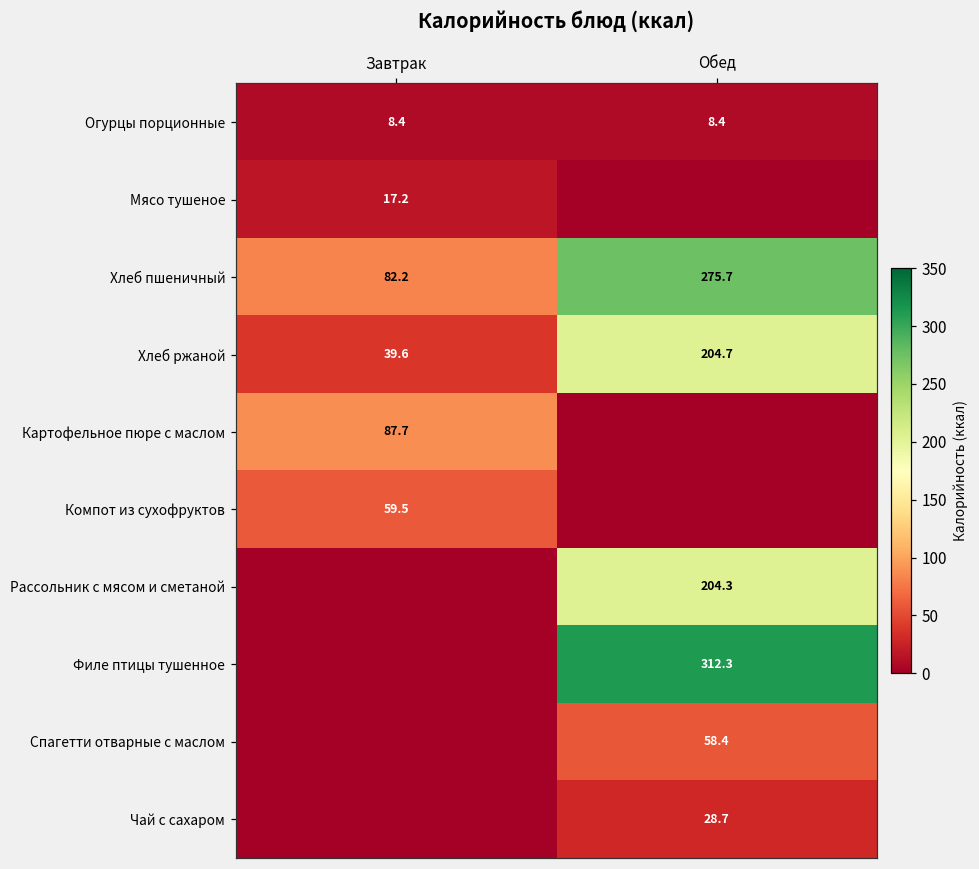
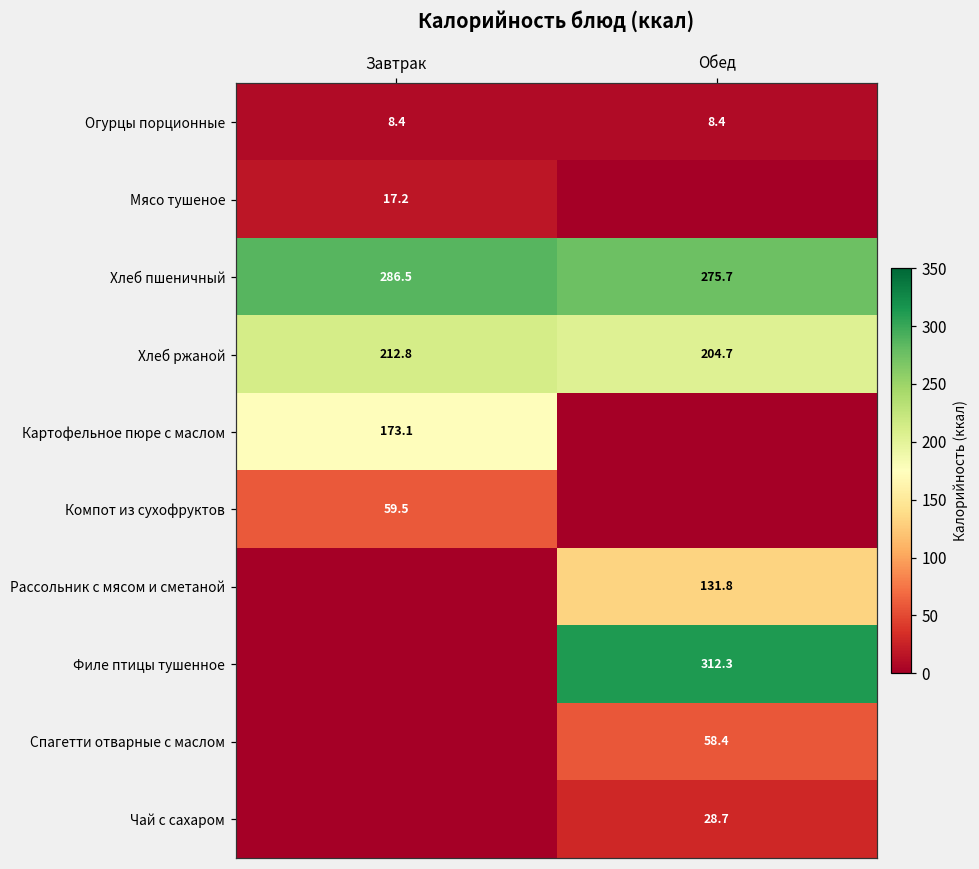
  {
    "Огурцы порционные": {
      "Завтрак": 8.4,
      "Обед": 8.4
    },
    "Мясо тушеное": {
      "Завтрак": 17.2
    },
    "Хлеб пшеничный": {
-     "Завтрак": 82.2,
+     "Завтрак": 286.5,
      "Обед": 275.7
    },
    "Хлеб ржаной": {
-     "Завтрак": 39.6,
+     "Завтрак": 212.8,
      "Обед": 204.7
    },
    "Картофельное пюре с маслом": {
-     "Завтрак": 87.7
+     "Завтрак": 173.1
    },
    "Компот из сухофруктов": {
      "Завтрак": 59.5
    },
    "Рассольник с мясом и сметаной": {
-     "Обед": 204.3
+     "Обед": 131.8
    },
    "Филе птицы тушенное": {
      "Обед": 312.3
    },
    "Спагетти отварные с маслом": {
      "Обед": 58.4
    },
    "Чай с сахаром": {
      "Обед": 28.7
    }
  }
